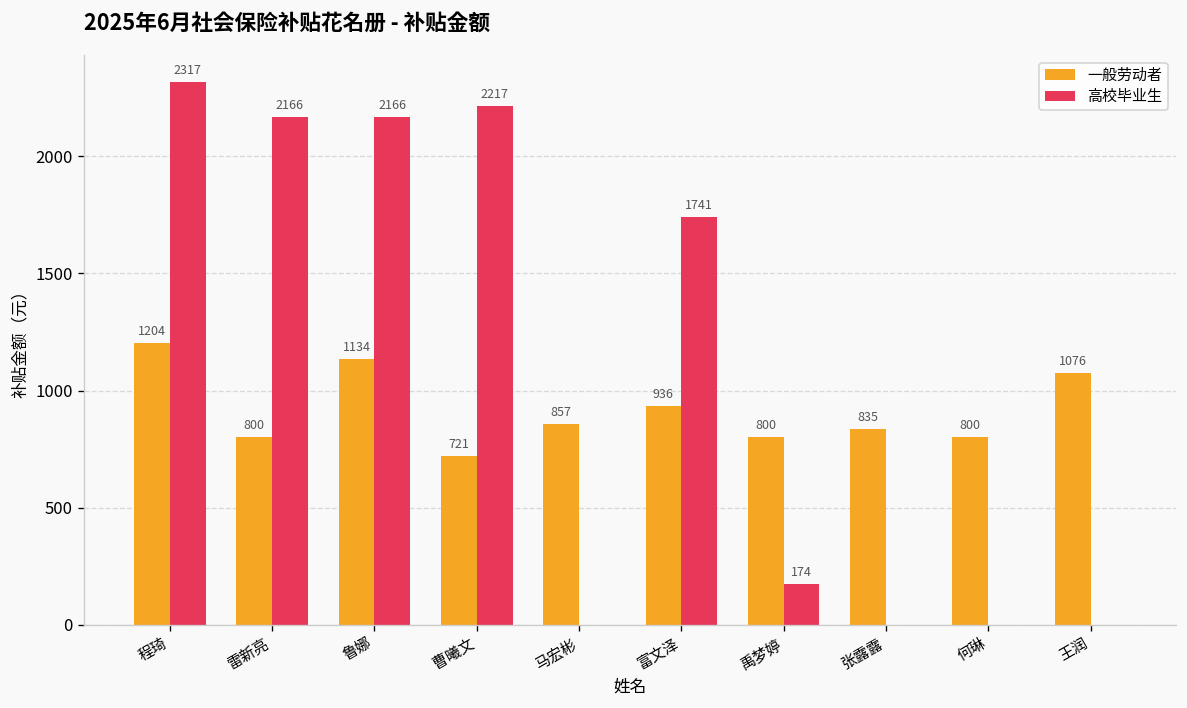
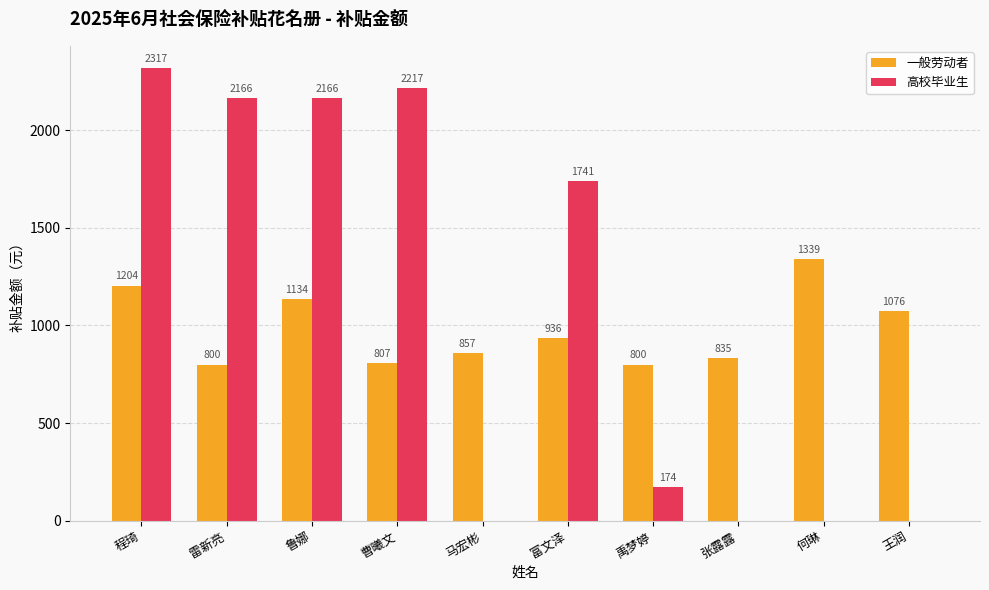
  {
    "一般劳动者": {
      "程琦": 1204,
      "雷新亮": 800,
      "鲁娜": 1134,
-     "曹曦文": 721,
+     "曹曦文": 807,
      "马宏彬": 857,
      "富文泽": 936,
      "禹梦婷": 800,
      "张露露": 835,
-     "何琳": 800,
+     "何琳": 1339,
      "王润": 1076
    },
    "高校毕业生": {
      "程琦": 2317,
      "雷新亮": 2166,
      "鲁娜": 2166,
      "曹曦文": 2217,
      "富文泽": 1741,
      "禹梦婷": 174
    }
  }
